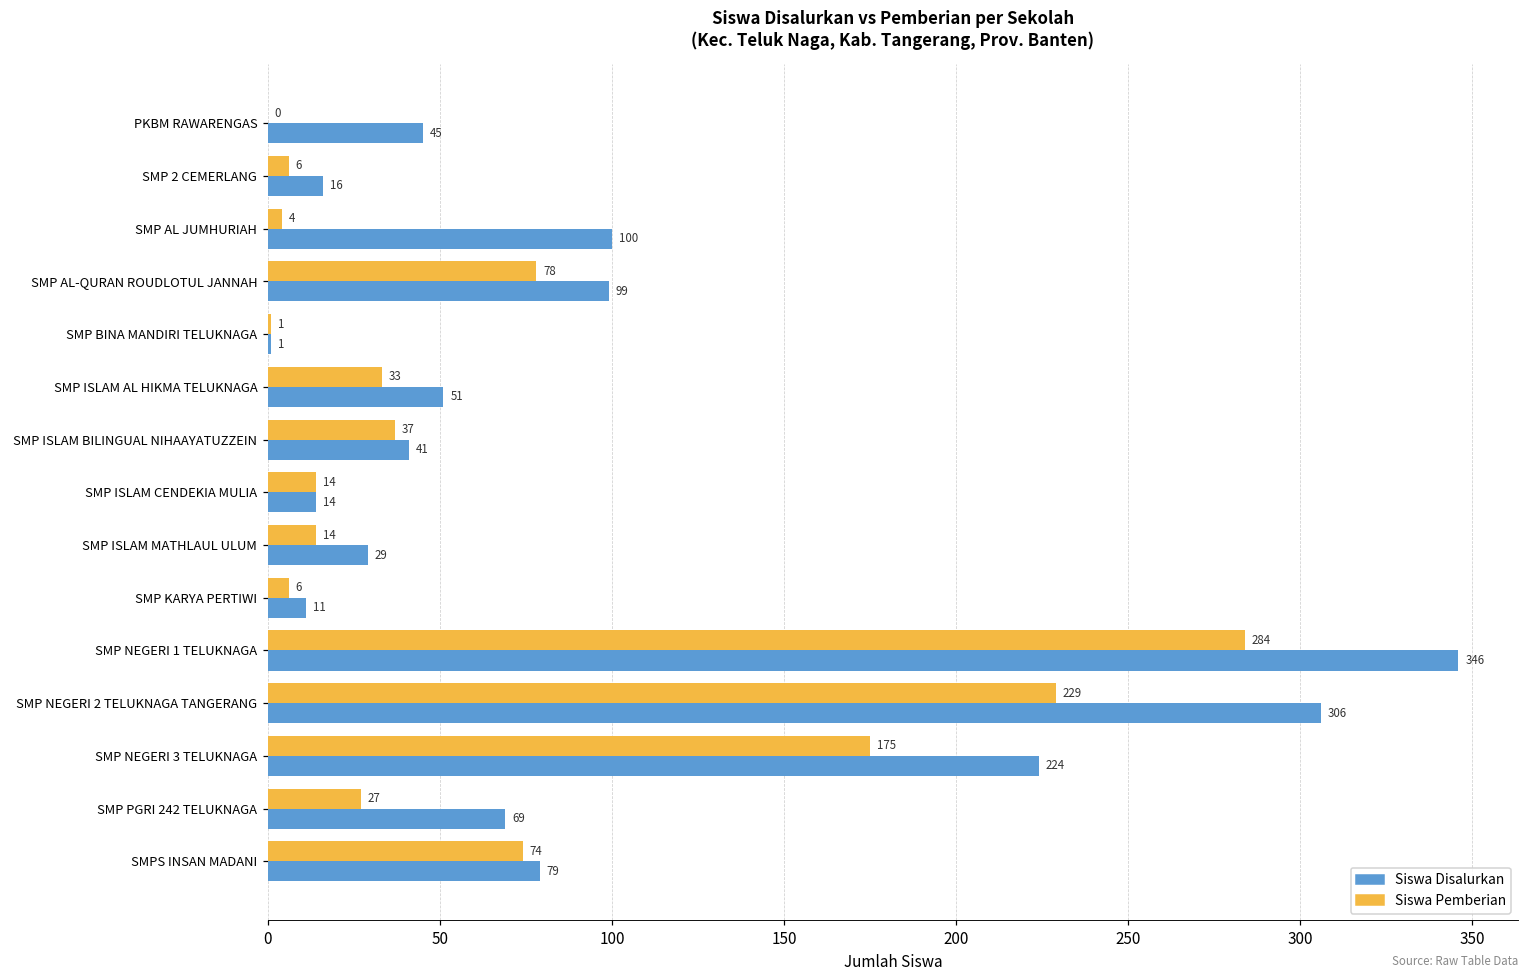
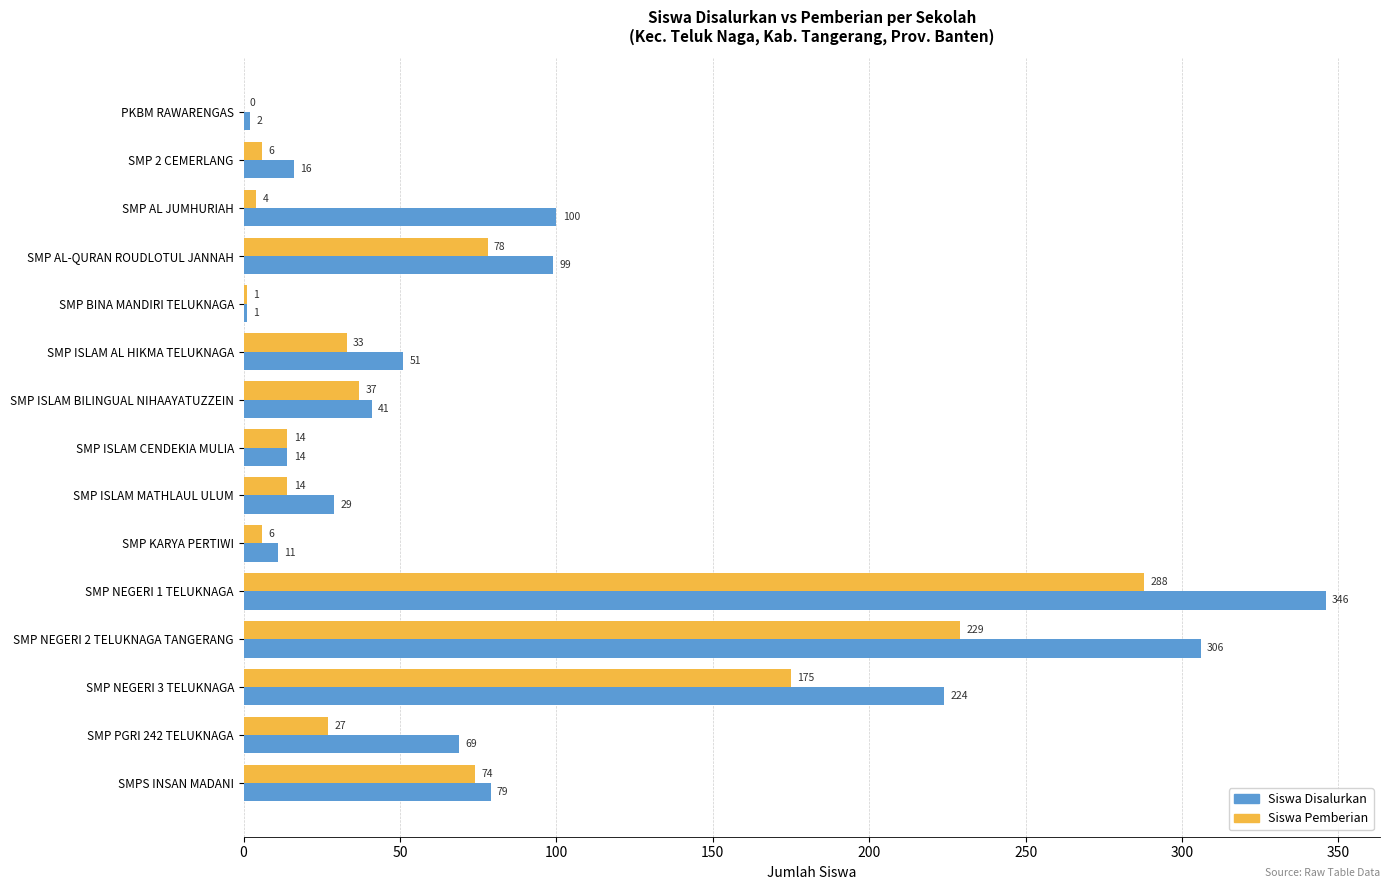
  {
    "Siswa Disalurkan": {
-     "PKBM RAWARENGAS": 45,
+     "PKBM RAWARENGAS": 2,
      "SMP 2 CEMERLANG": 16,
      "SMP AL JUMHURIAH": 100,
      "SMP AL-QURAN ROUDLOTUL JANNAH": 99,
      "SMP BINA MANDIRI TELUKNAGA": 1,
      "SMP ISLAM AL HIKMA TELUKNAGA": 51,
      "SMP ISLAM BILINGUAL NIHAAYATUZZEIN": 41,
      "SMP ISLAM CENDEKIA MULIA": 14,
      "SMP ISLAM MATHLAUL ULUM": 29,
      "SMP KARYA PERTIWI": 11,
      "SMP NEGERI 1 TELUKNAGA": 346,
      "SMP NEGERI 2 TELUKNAGA TANGERANG": 306,
      "SMP NEGERI 3 TELUKNAGA": 224,
      "SMP PGRI 242 TELUKNAGA": 69,
      "SMPS INSAN MADANI": 79
    },
    "Siswa Pemberian": {
      "PKBM RAWARENGAS": 0,
      "SMP 2 CEMERLANG": 6,
      "SMP AL JUMHURIAH": 4,
      "SMP AL-QURAN ROUDLOTUL JANNAH": 78,
      "SMP BINA MANDIRI TELUKNAGA": 1,
      "SMP ISLAM AL HIKMA TELUKNAGA": 33,
      "SMP ISLAM BILINGUAL NIHAAYATUZZEIN": 37,
      "SMP ISLAM CENDEKIA MULIA": 14,
      "SMP ISLAM MATHLAUL ULUM": 14,
      "SMP KARYA PERTIWI": 6,
-     "SMP NEGERI 1 TELUKNAGA": 284,
+     "SMP NEGERI 1 TELUKNAGA": 288,
      "SMP NEGERI 2 TELUKNAGA TANGERANG": 229,
      "SMP NEGERI 3 TELUKNAGA": 175,
      "SMP PGRI 242 TELUKNAGA": 27,
      "SMPS INSAN MADANI": 74
    }
  }
